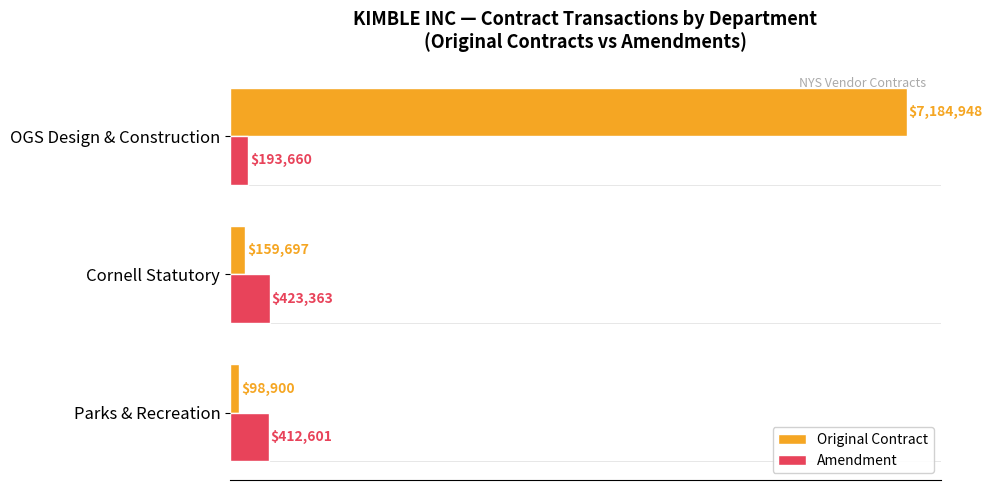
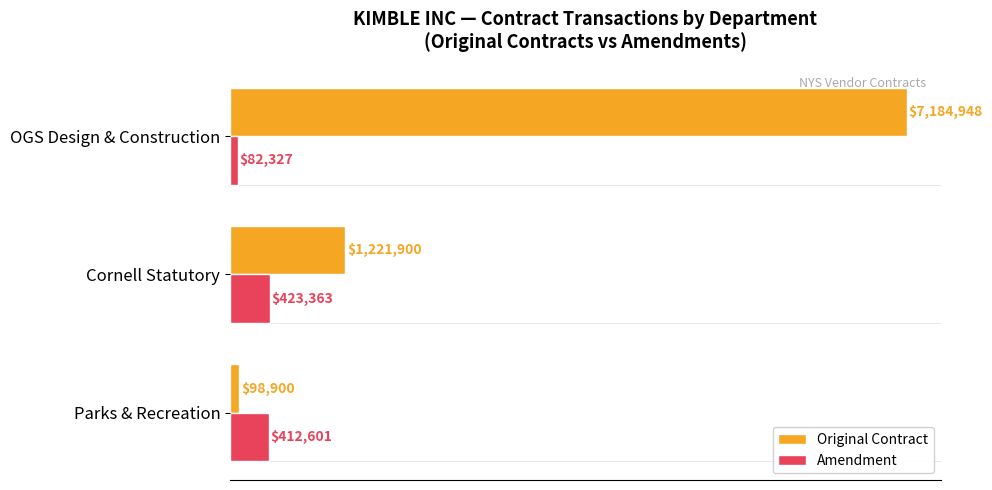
  {
    "Original Contract": {
      "OGS Design & Construction": "$7,184,948",
-     "Cornell Statutory": "$159,697",
+     "Cornell Statutory": "$1,221,900",
      "Parks & Recreation": "$98,900"
    },
    "Amendment": {
-     "OGS Design & Construction": "$193,660",
+     "OGS Design & Construction": "$82,327",
      "Cornell Statutory": "$423,363",
      "Parks & Recreation": "$412,601"
    }
  }
